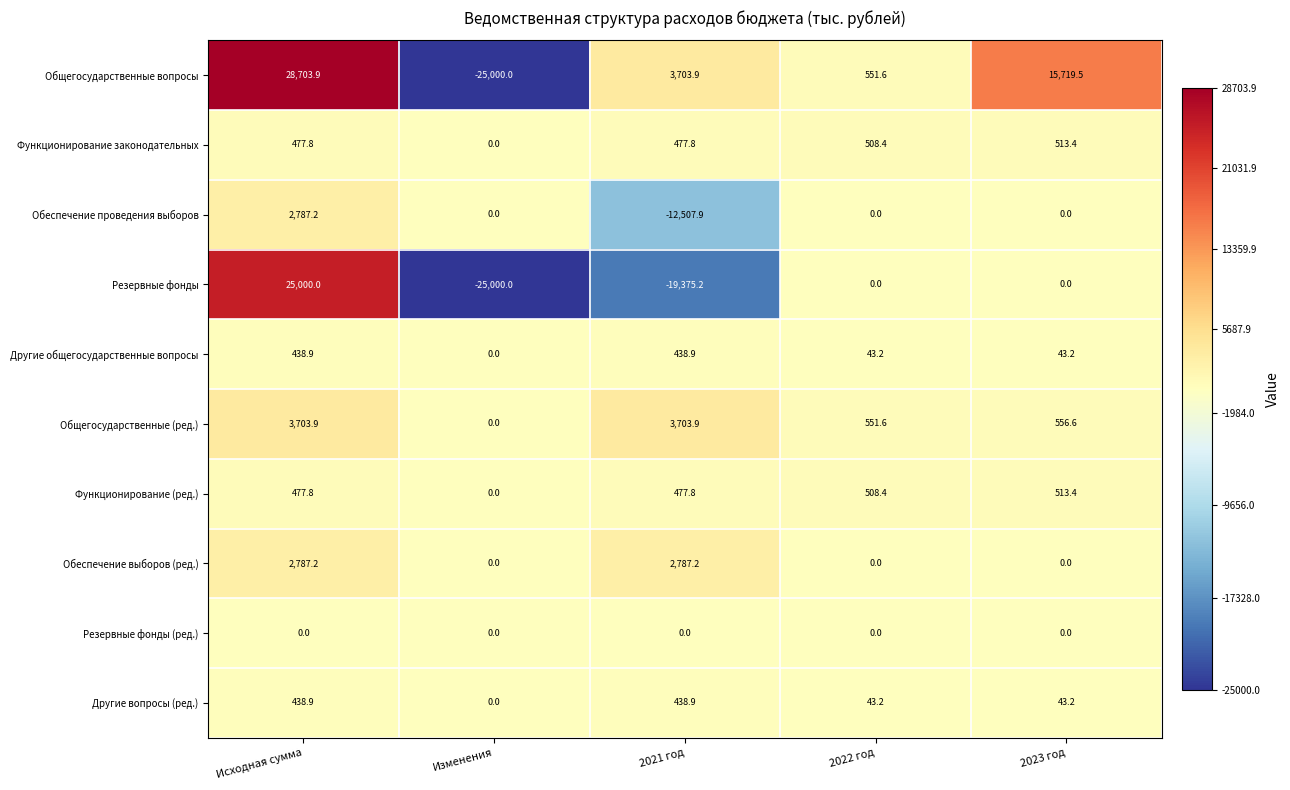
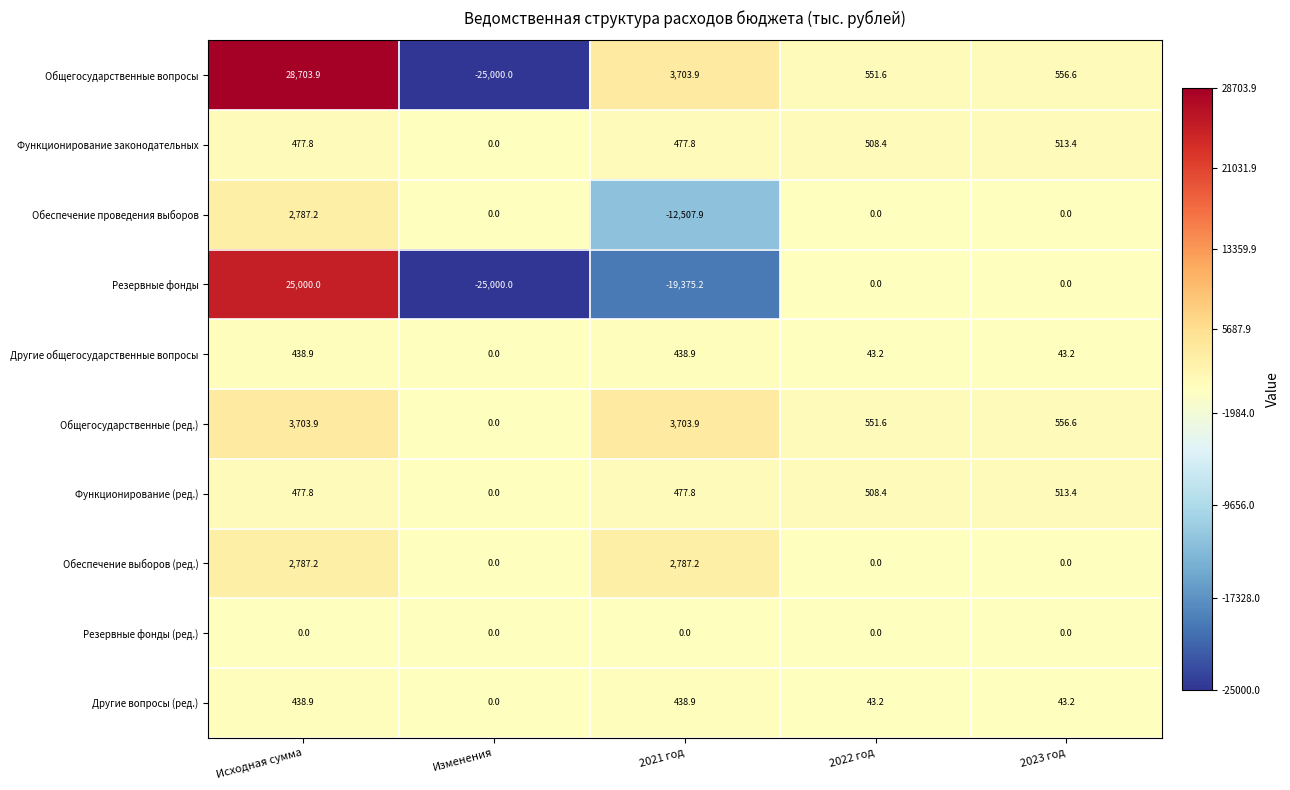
  {
    "Общегосударственные вопросы": {
      "Исходная сумма": "28,703.9",
      "Изменения": "-25,000.0",
      "2021 год": "3,703.9",
      "2022 год": "551.6",
-     "2023 год": "15,719.5"
+     "2023 год": "556.6"
    },
    "Функционирование законодательных": {
      "Исходная сумма": "477.8",
      "Изменения": "0.0",
      "2021 год": "477.8",
      "2022 год": "508.4",
      "2023 год": "513.4"
    },
    "Обеспечение проведения выборов": {
      "Исходная сумма": "2,787.2",
      "Изменения": "0.0",
      "2021 год": "-12,507.9",
      "2022 год": "0.0",
      "2023 год": "0.0"
    },
    "Резервные фонды": {
      "Исходная сумма": "25,000.0",
      "Изменения": "-25,000.0",
      "2021 год": "-19,375.2",
      "2022 год": "0.0",
      "2023 год": "0.0"
    },
    "Другие общегосударственные вопросы": {
      "Исходная сумма": "438.9",
      "Изменения": "0.0",
      "2021 год": "438.9",
      "2022 год": "43.2",
      "2023 год": "43.2"
    },
    "Общегосударственные (ред.)": {
      "Исходная сумма": "3,703.9",
      "Изменения": "0.0",
      "2021 год": "3,703.9",
      "2022 год": "551.6",
      "2023 год": "556.6"
    },
    "Функционирование (ред.)": {
      "Исходная сумма": "477.8",
      "Изменения": "0.0",
      "2021 год": "477.8",
      "2022 год": "508.4",
      "2023 год": "513.4"
    },
    "Обеспечение выборов (ред.)": {
      "Исходная сумма": "2,787.2",
      "Изменения": "0.0",
      "2021 год": "2,787.2",
      "2022 год": "0.0",
      "2023 год": "0.0"
    },
    "Резервные фонды (ред.)": {
      "Исходная сумма": "0.0",
      "Изменения": "0.0",
      "2021 год": "0.0",
      "2022 год": "0.0",
      "2023 год": "0.0"
    },
    "Другие вопросы (ред.)": {
      "Исходная сумма": "438.9",
      "Изменения": "0.0",
      "2021 год": "438.9",
      "2022 год": "43.2",
      "2023 год": "43.2"
    }
  }
